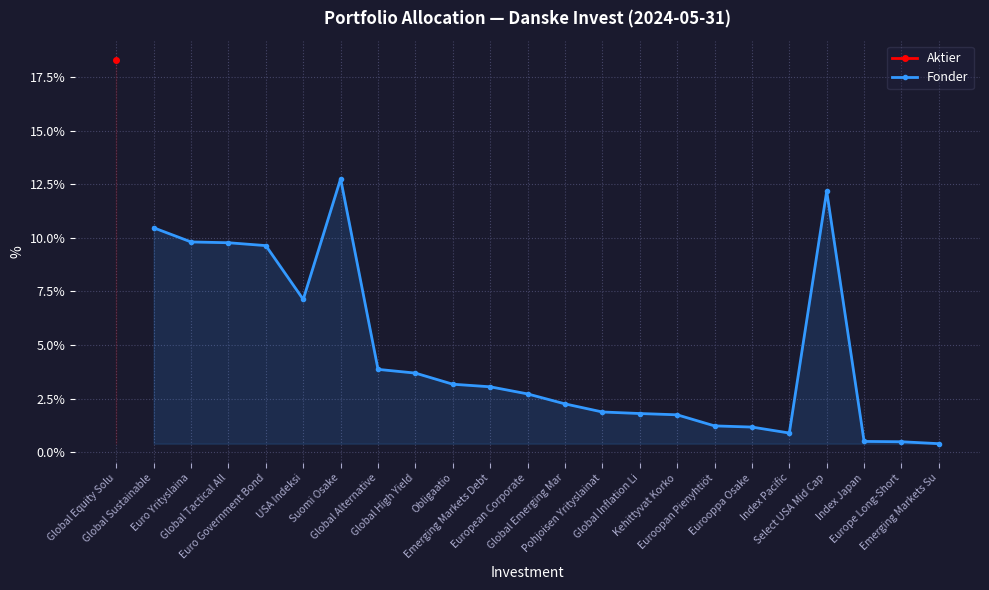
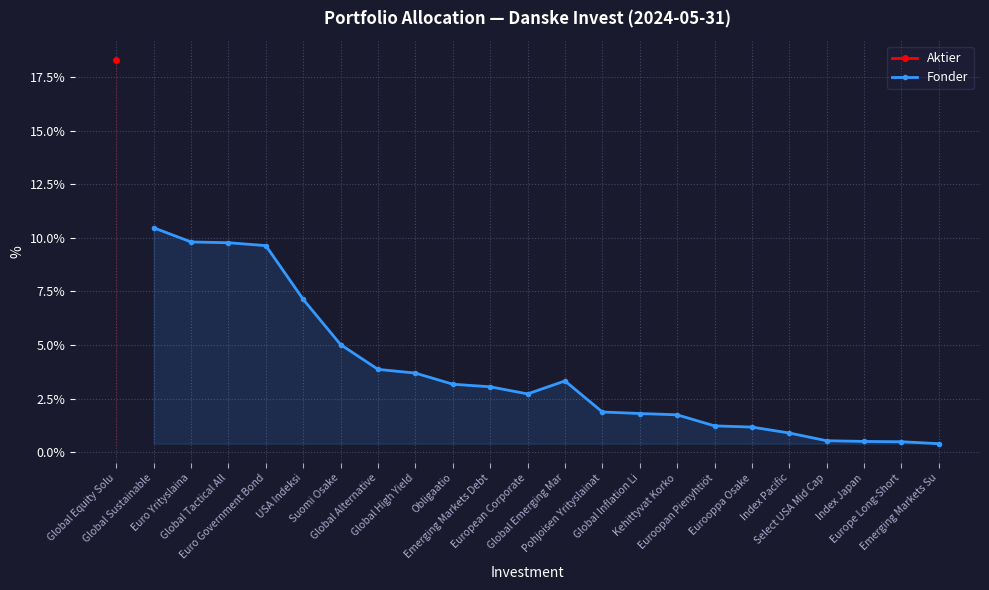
  {
    "Aktier": {
      "Global Equity Solu": "18.3%"
    },
    "Fonder": {
      "Global Sustainable": "10.5%",
      "Euro Yrityslaina": "9.8%",
      "Global Tactical All": "9.8%",
      "Euro Government Bond": "9.6%",
      "USA Indeksi": "7.1%",
-     "Suomi Osake": "12.8%",
+     "Suomi Osake": "5.0%",
      "Global Alternative": "3.9%",
      "Global High Yield": "3.7%",
      "Obligaatio": "3.2%",
      "Emerging Markets Debt": "3.0%",
      "European Corporate": "2.7%",
-     "Global Emerging Mar": "2.3%",
+     "Global Emerging Mar": "3.3%",
      "Pohjoisen Yrityslainat": "1.9%",
      "Global Inflation Li": "1.8%",
      "Kehittyvat Korko": "1.7%",
      "Euroopan Pienyhtiöt": "1.2%",
      "Eurooppa Osake": "1.2%",
      "Index Pacific": "0.9%",
-     "Select USA Mid Cap": "12.2%",
+     "Select USA Mid Cap": "0.5%",
      "Index Japan": "0.5%",
      "Europe Long-Short": "0.5%",
      "Emerging Markets Su": "0.4%"
    }
  }
